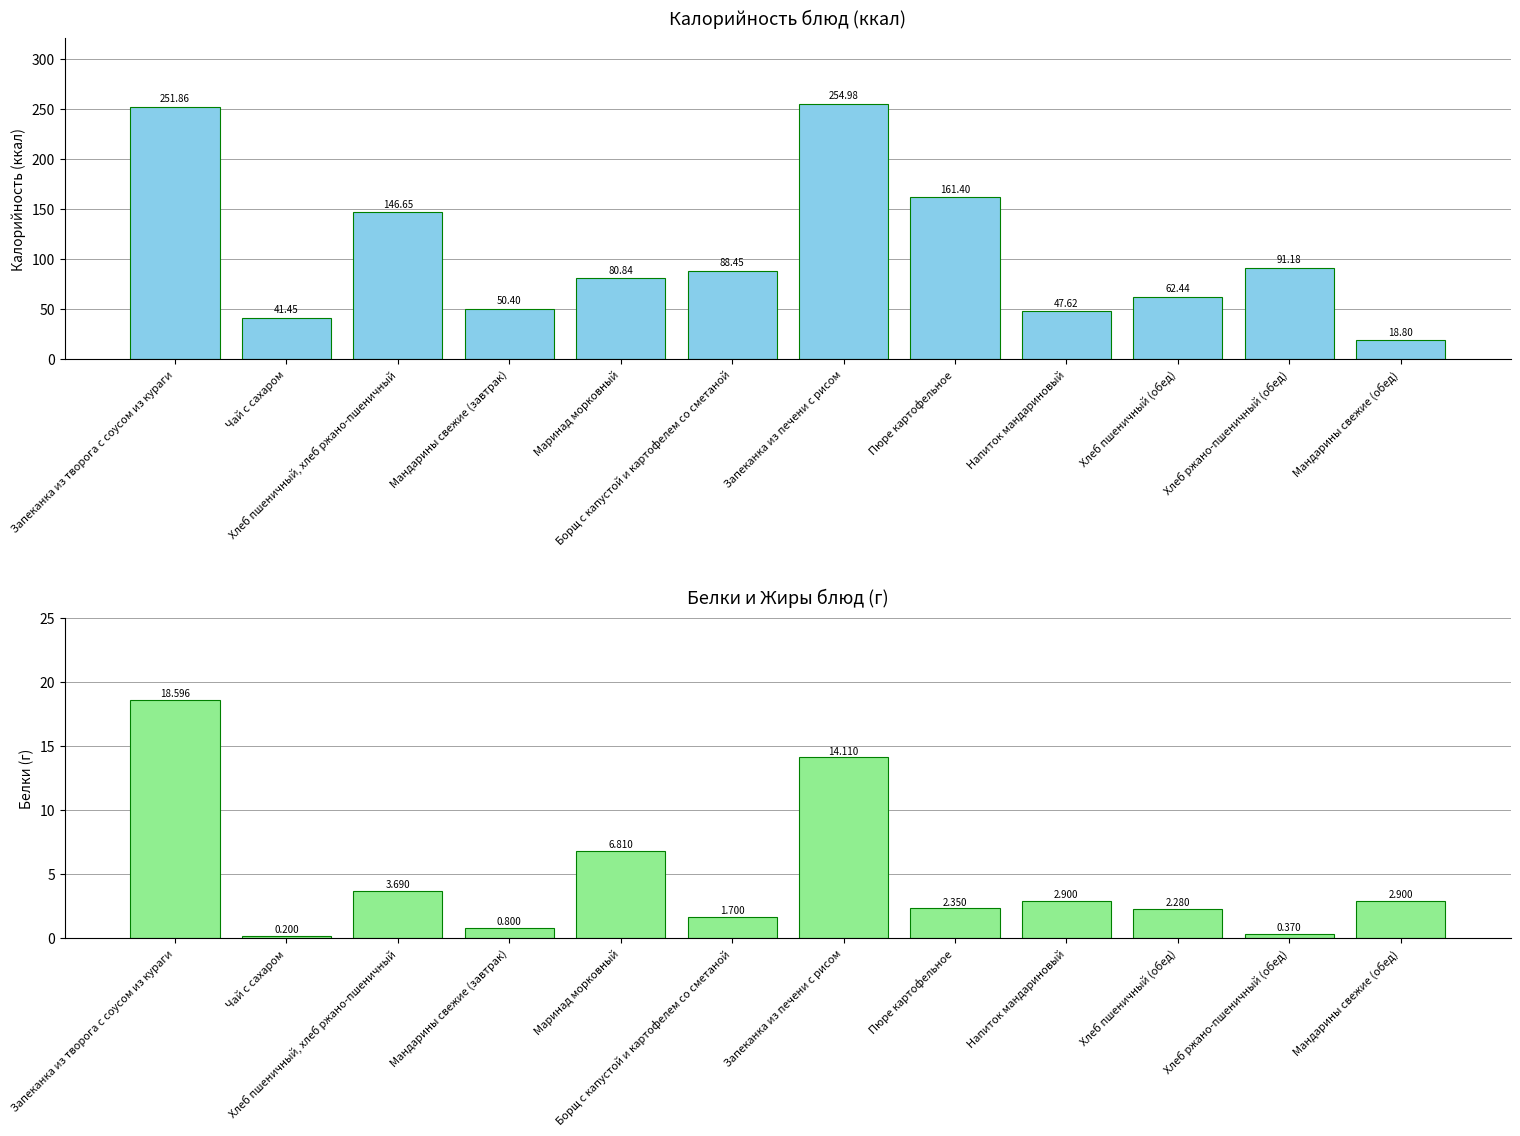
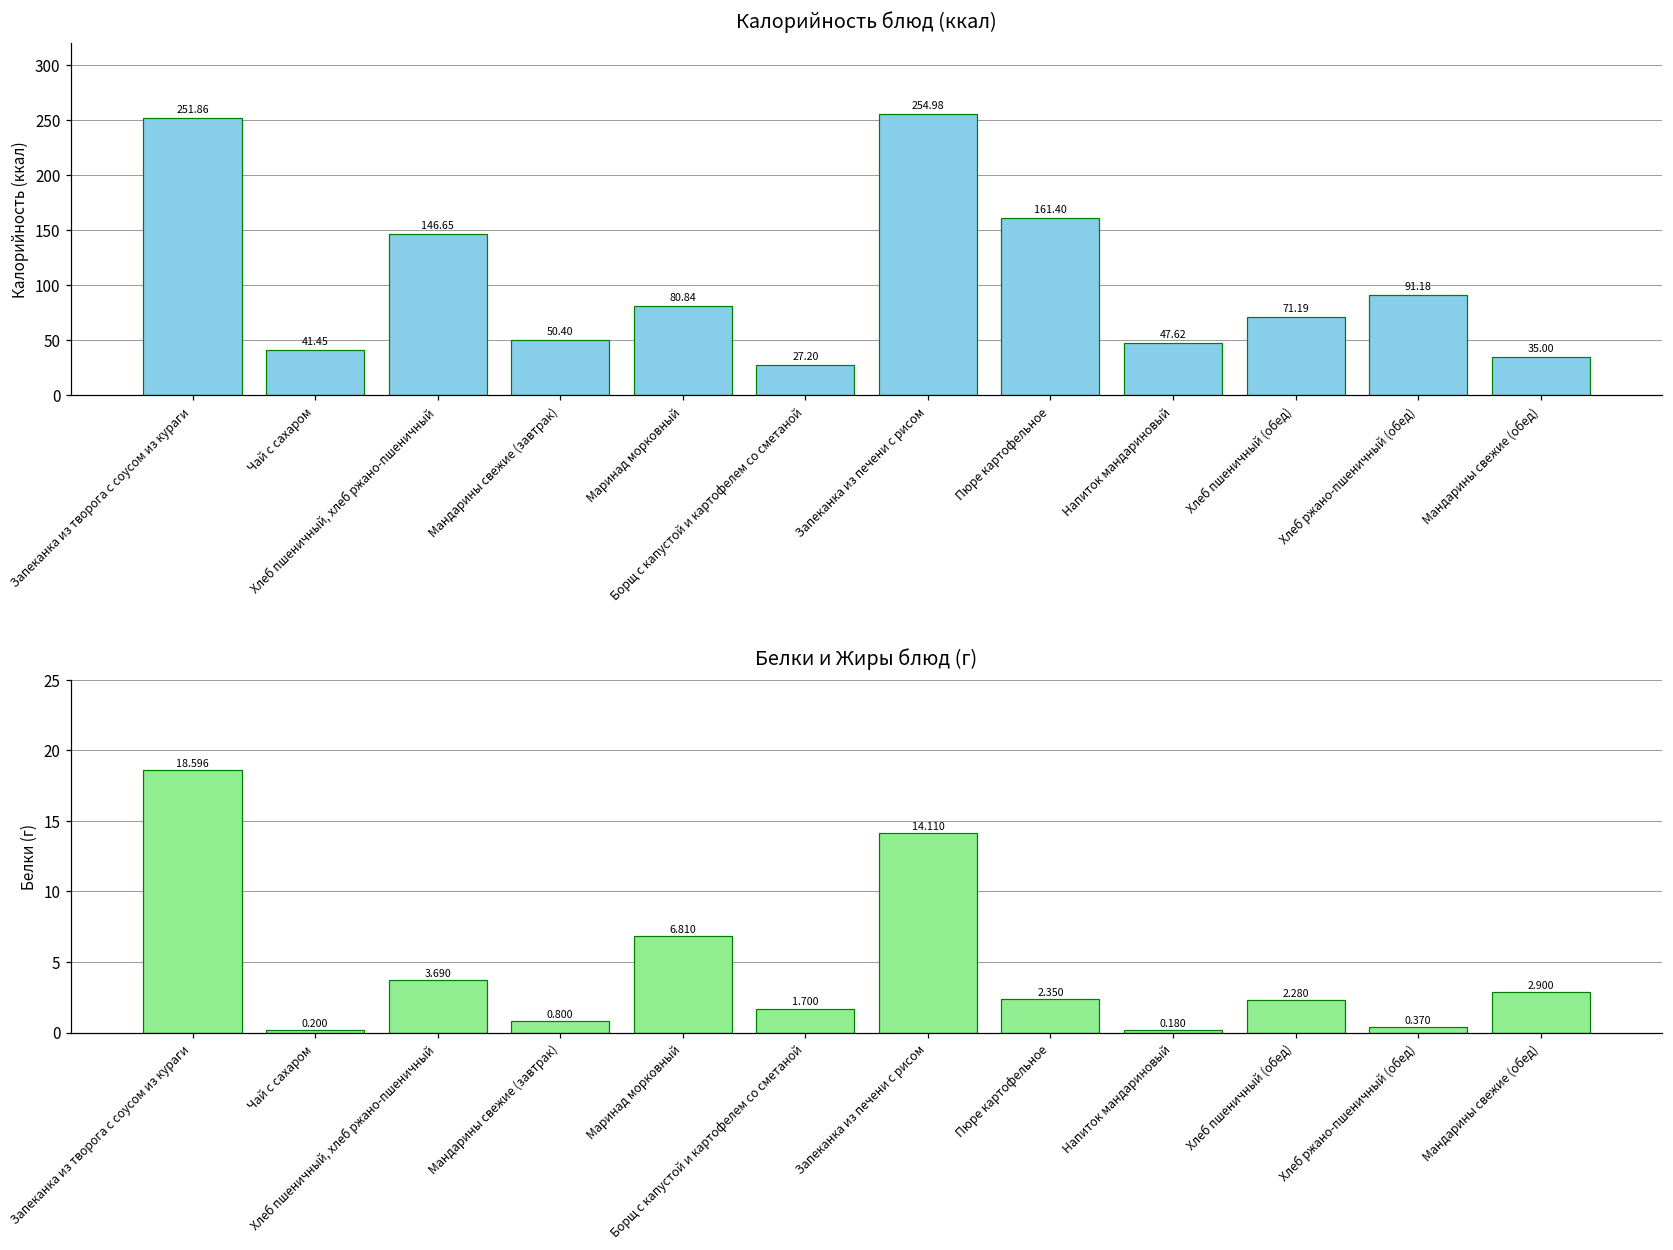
  {
    "Калорийность блюд (ккал)": {
      "Запеканка из творога с соусом из кураги": 251.86,
      "Чай с сахаром": 41.45,
      "Хлеб пшеничный, хлеб ржано-пшеничный": 146.65,
      "Мандарины свежие (завтрак)": 50.40,
      "Маринад морковный": 80.84,
-     "Борщ с капустой и картофелем со сметаной": 88.45,
+     "Борщ с капустой и картофелем со сметаной": 27.20,
      "Запеканка из печени с рисом": 254.98,
      "Пюре картофельное": 161.40,
      "Напиток мандариновый": 47.62,
-     "Хлеб пшеничный (обед)": 62.44,
+     "Хлеб пшеничный (обед)": 71.19,
      "Хлеб ржано-пшеничный (обед)": 91.18,
-     "Мандарины свежие (обед)": 18.80
+     "Мандарины свежие (обед)": 35.00
    },
    "Белки и Жиры блюд (г)": {
      "Запеканка из творога с соусом из кураги": 18.596,
      "Чай с сахаром": 0.200,
      "Хлеб пшеничный, хлеб ржано-пшеничный": 3.690,
      "Мандарины свежие (завтрак)": 0.800,
      "Маринад морковный": 6.810,
      "Борщ с капустой и картофелем со сметаной": 1.700,
      "Запеканка из печени с рисом": 14.110,
      "Пюре картофельное": 2.350,
-     "Напиток мандариновый": 2.900,
+     "Напиток мандариновый": 0.180,
      "Хлеб пшеничный (обед)": 2.280,
      "Хлеб ржано-пшеничный (обед)": 0.370,
      "Мандарины свежие (обед)": 2.900
    }
  }
